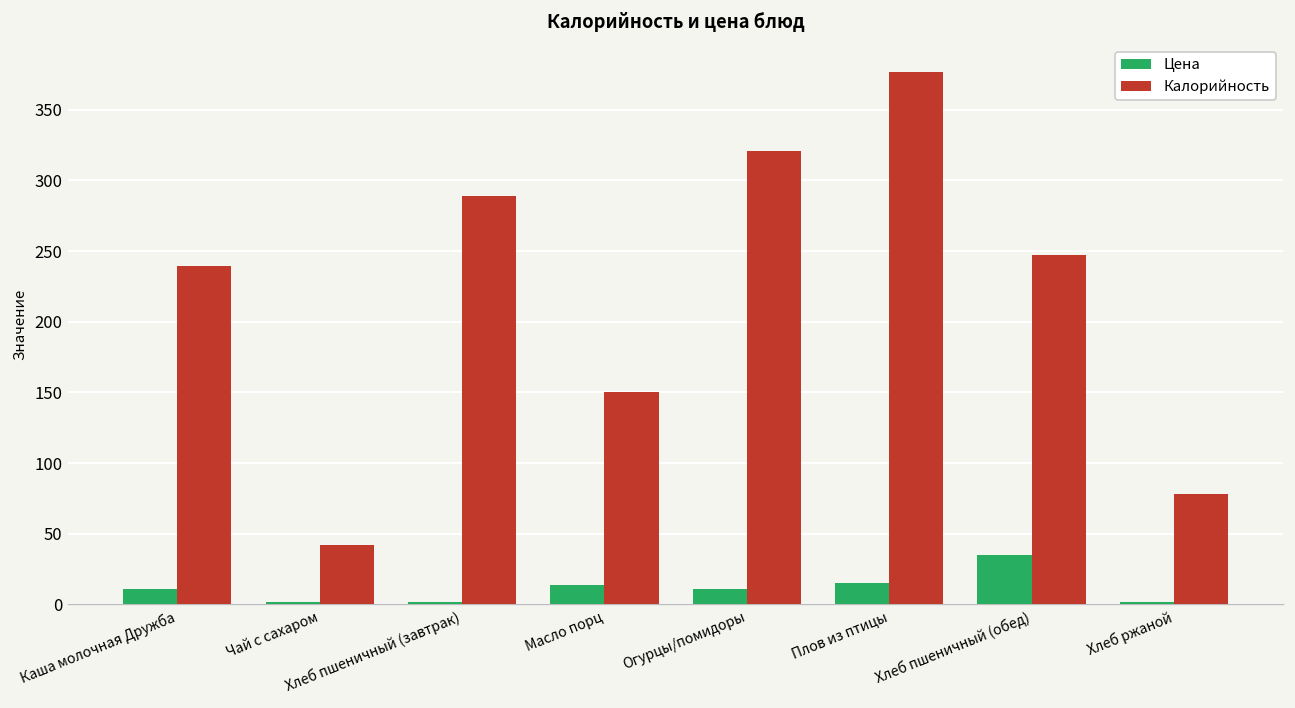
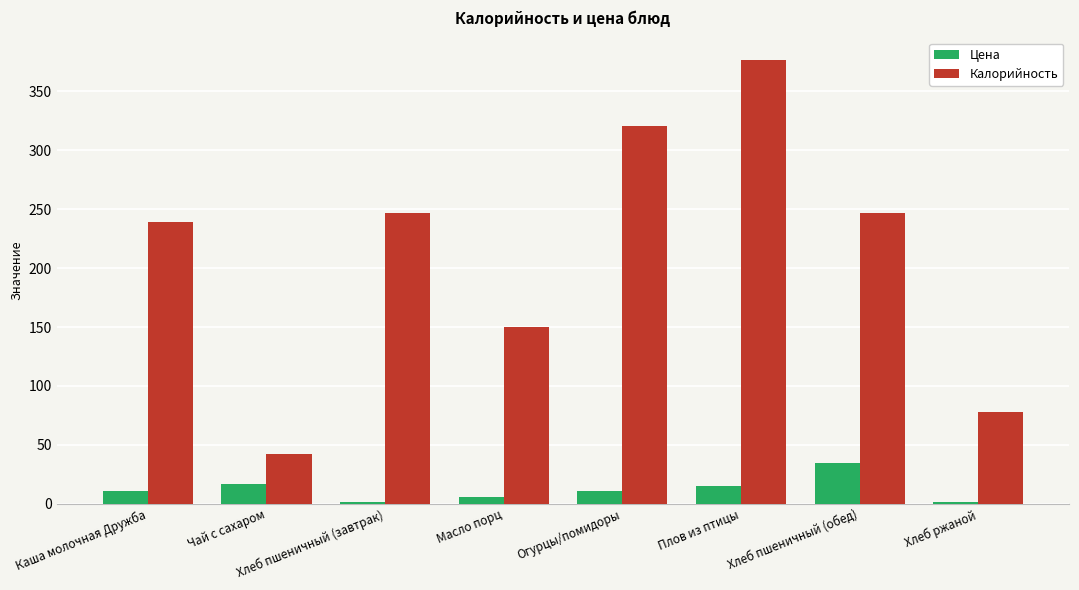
  {
    "Цена": {
      "Каша молочная Дружба": 11,
-     "Чай с сахаром": 1,
-     "Масло порц": 14,
+     "Чай с сахаром": 16,
+     "Масло порц": 5,
      "Огурцы/помидоры": 11,
      "Плов из птицы": 15,
      "Хлеб пшеничный (обед)": 35
    },
    "Калорийность": {
      "Каша молочная Дружба": 239,
      "Чай с сахаром": 42,
-     "Хлеб пшеничный (завтрак)": 289,
+     "Хлеб пшеничный (завтрак)": 247,
      "Масло порц": 150,
      "Огурцы/помидоры": 321,
      "Плов из птицы": 377,
      "Хлеб пшеничный (обед)": 247,
      "Хлеб ржаной": 78
    }
  }
